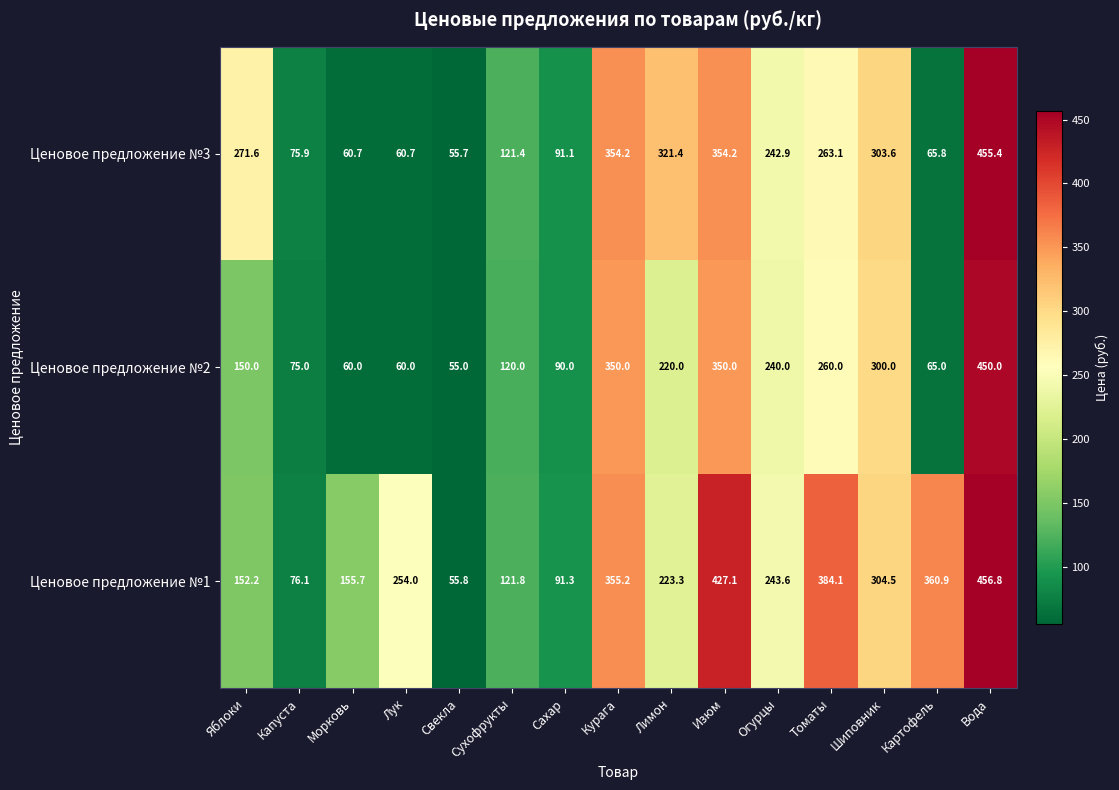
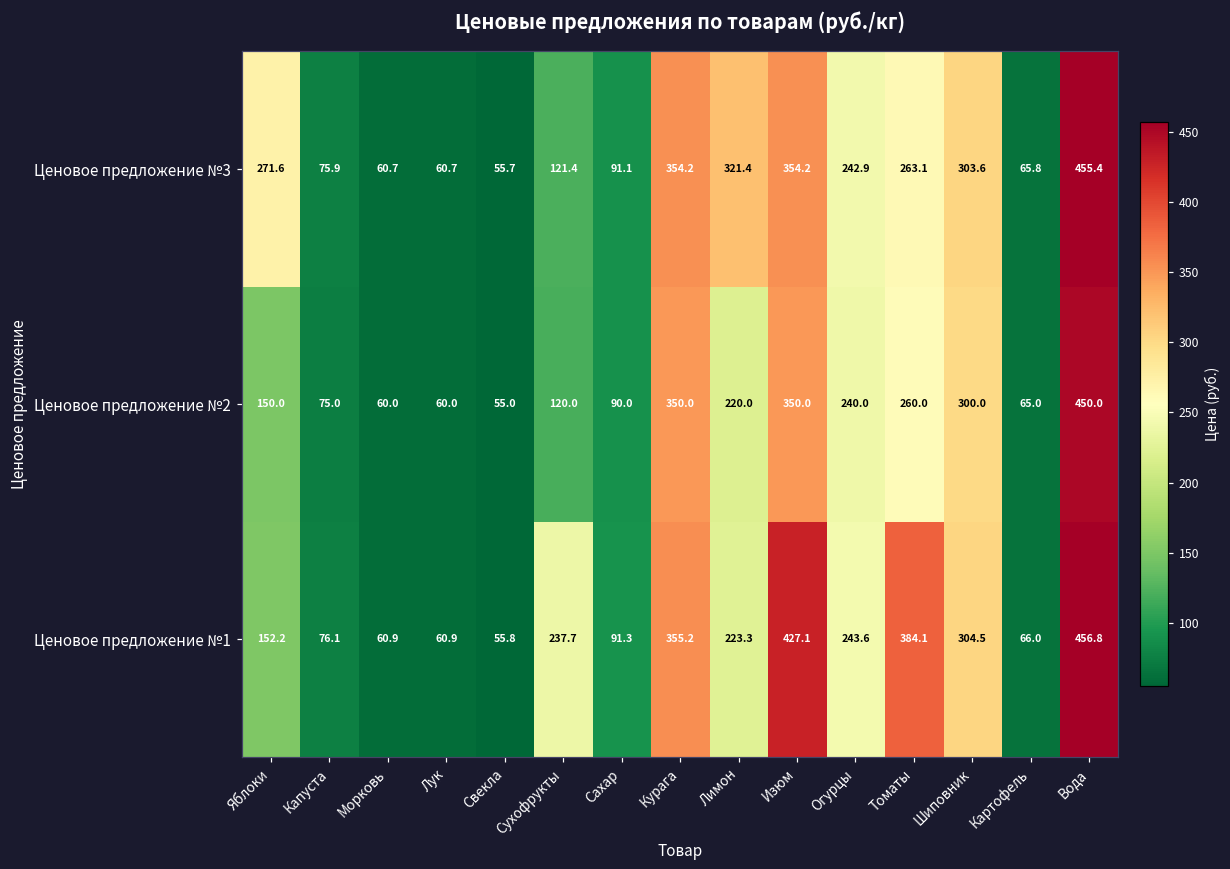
  {
    "Ценовое предложение №3": {
      "Яблоки": 271.6,
      "Капуста": 75.9,
      "Морковь": 60.7,
      "Лук": 60.7,
      "Свекла": 55.7,
      "Сухофрукты": 121.4,
      "Сахар": 91.1,
      "Курага": 354.2,
      "Лимон": 321.4,
      "Изюм": 354.2,
      "Огурцы": 242.9,
      "Томаты": 263.1,
      "Шиповник": 303.6,
      "Картофель": 65.8,
      "Вода": 455.4
    },
    "Ценовое предложение №2": {
      "Яблоки": 150.0,
      "Капуста": 75.0,
      "Морковь": 60.0,
      "Лук": 60.0,
      "Свекла": 55.0,
      "Сухофрукты": 120.0,
      "Сахар": 90.0,
      "Курага": 350.0,
      "Лимон": 220.0,
      "Изюм": 350.0,
      "Огурцы": 240.0,
      "Томаты": 260.0,
      "Шиповник": 300.0,
      "Картофель": 65.0,
      "Вода": 450.0
    },
    "Ценовое предложение №1": {
      "Яблоки": 152.2,
      "Капуста": 76.1,
-     "Морковь": 155.7,
-     "Лук": 254.0,
+     "Морковь": 60.9,
+     "Лук": 60.9,
      "Свекла": 55.8,
-     "Сухофрукты": 121.8,
+     "Сухофрукты": 237.7,
      "Сахар": 91.3,
      "Курага": 355.2,
      "Лимон": 223.3,
      "Изюм": 427.1,
      "Огурцы": 243.6,
      "Томаты": 384.1,
      "Шиповник": 304.5,
-     "Картофель": 360.9,
+     "Картофель": 66.0,
      "Вода": 456.8
    }
  }
